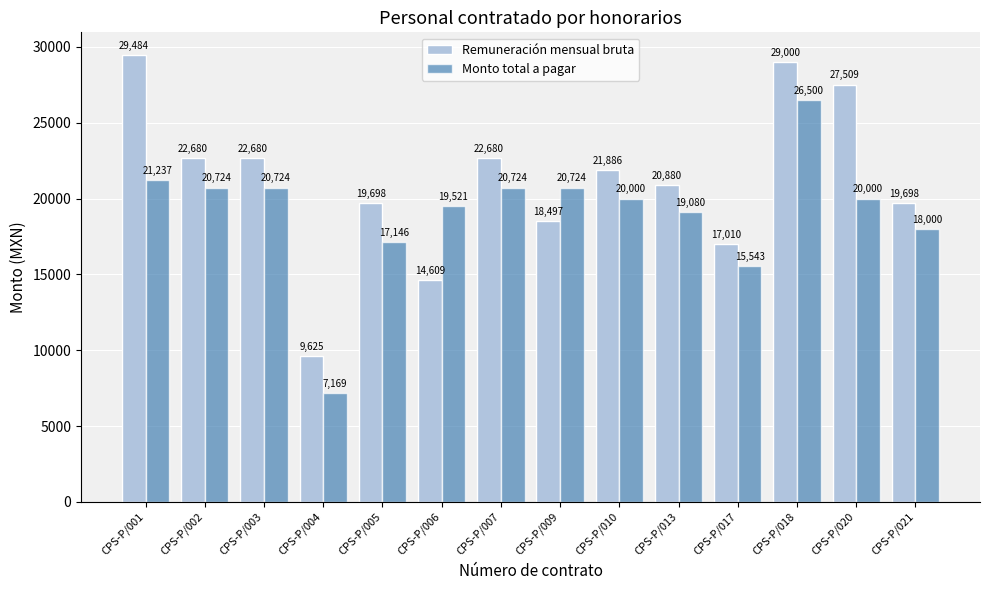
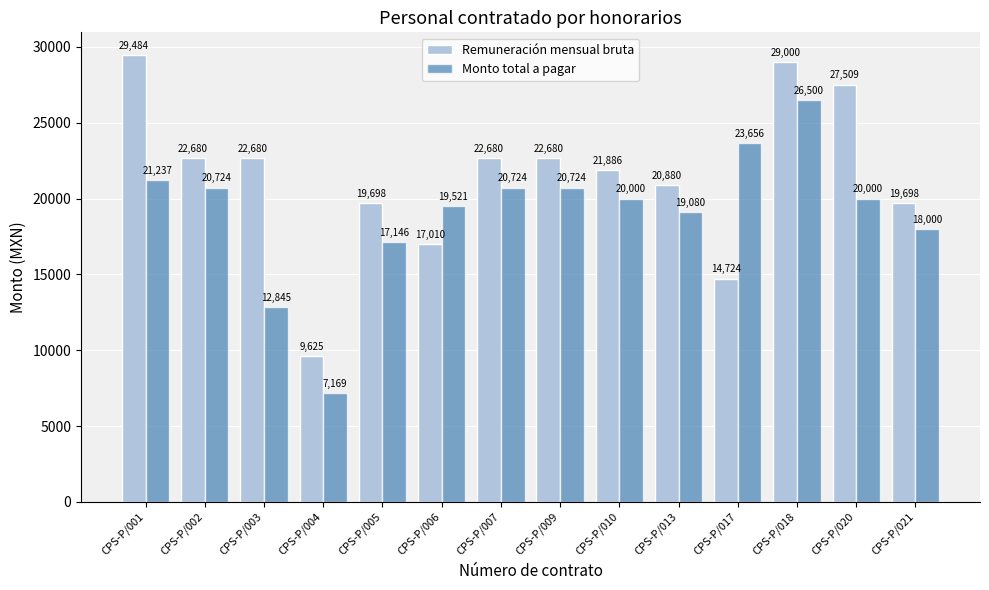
  {
    "Remuneración mensual bruta": {
      "CPS-P/001": "29,484",
      "CPS-P/002": "22,680",
      "CPS-P/003": "22,680",
      "CPS-P/004": "9,625",
      "CPS-P/005": "19,698",
-     "CPS-P/006": "14,609",
+     "CPS-P/006": "17,010",
      "CPS-P/007": "22,680",
-     "CPS-P/009": "18,497",
+     "CPS-P/009": "22,680",
      "CPS-P/010": "21,886",
      "CPS-P/013": "20,880",
-     "CPS-P/017": "17,010",
+     "CPS-P/017": "14,724",
      "CPS-P/018": "29,000",
      "CPS-P/020": "27,509",
      "CPS-P/021": "19,698"
    },
    "Monto total a pagar": {
      "CPS-P/001": "21,237",
      "CPS-P/002": "20,724",
-     "CPS-P/003": "20,724",
+     "CPS-P/003": "12,845",
      "CPS-P/004": "7,169",
      "CPS-P/005": "17,146",
      "CPS-P/006": "19,521",
      "CPS-P/007": "20,724",
      "CPS-P/009": "20,724",
      "CPS-P/010": "20,000",
      "CPS-P/013": "19,080",
-     "CPS-P/017": "15,543",
+     "CPS-P/017": "23,656",
      "CPS-P/018": "26,500",
      "CPS-P/020": "20,000",
      "CPS-P/021": "18,000"
    }
  }
